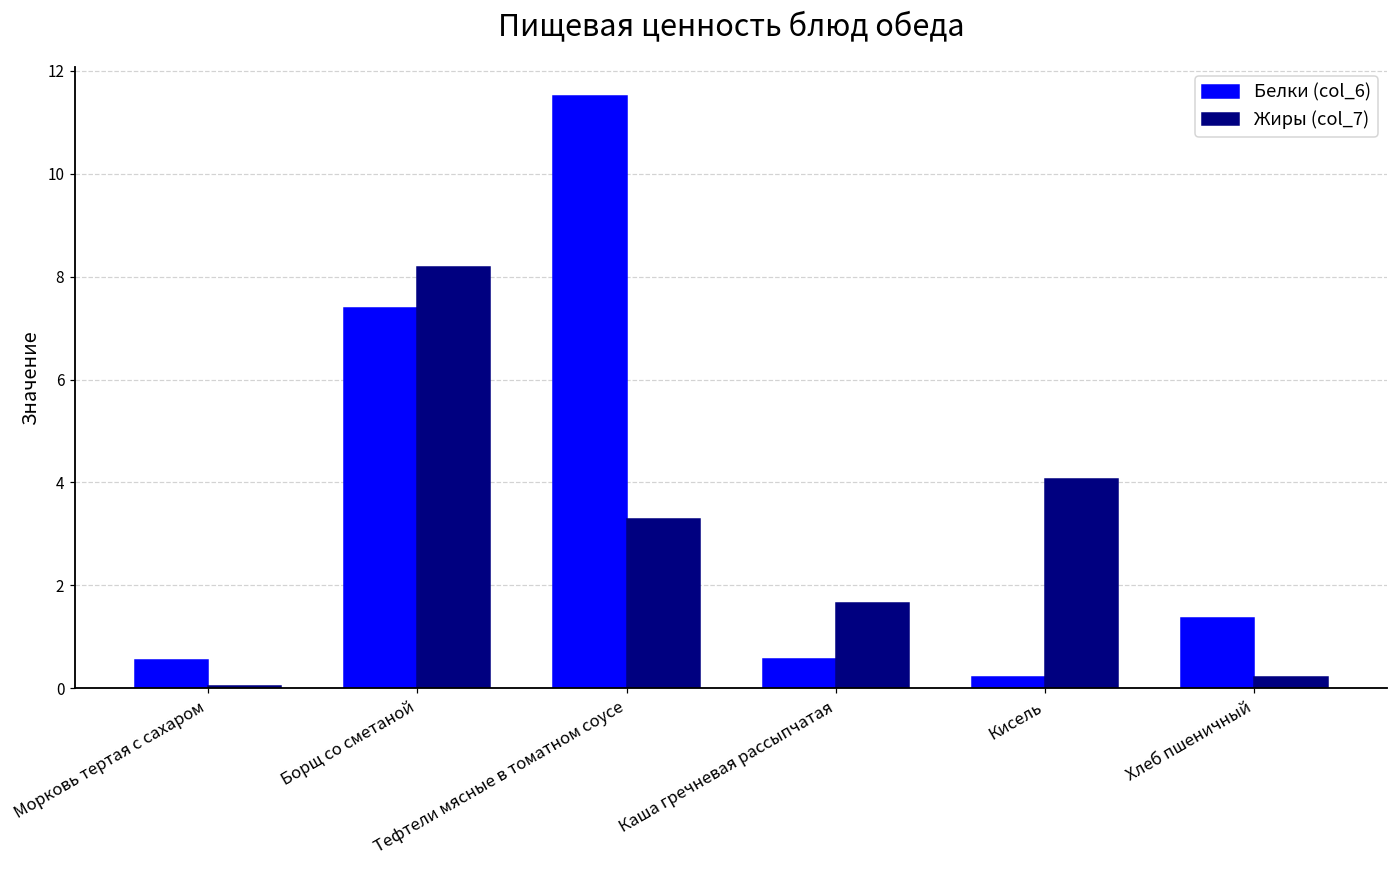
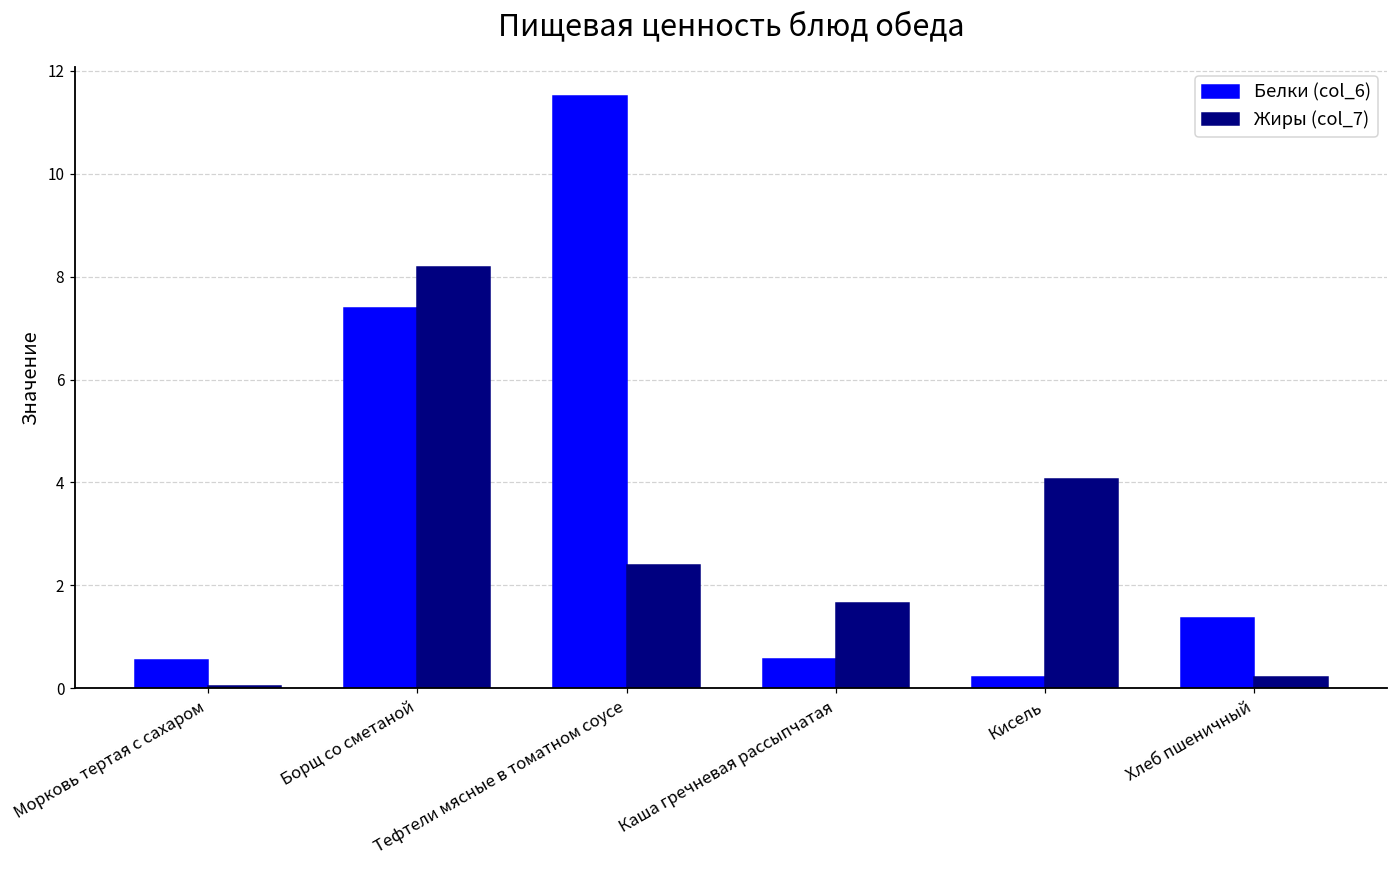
  {
    "Белки (col_6)": {
      "Морковь тертая с сахаром": 0.6,
      "Борщ со сметаной": 7.4,
      "Тефтели мясные в томатном соусе": 11.5,
      "Каша гречневая рассыпчатая": 0.6,
      "Кисель": 0.2,
      "Хлеб пшеничный": 1.4
    },
    "Жиры (col_7)": {
      "Борщ со сметаной": 8.2,
-     "Тефтели мясные в томатном соусе": 3.3,
+     "Тефтели мясные в томатном соусе": 2.4,
      "Каша гречневая рассыпчатая": 1.7,
      "Кисель": 4.1,
      "Хлеб пшеничный": 0.2
    }
  }
